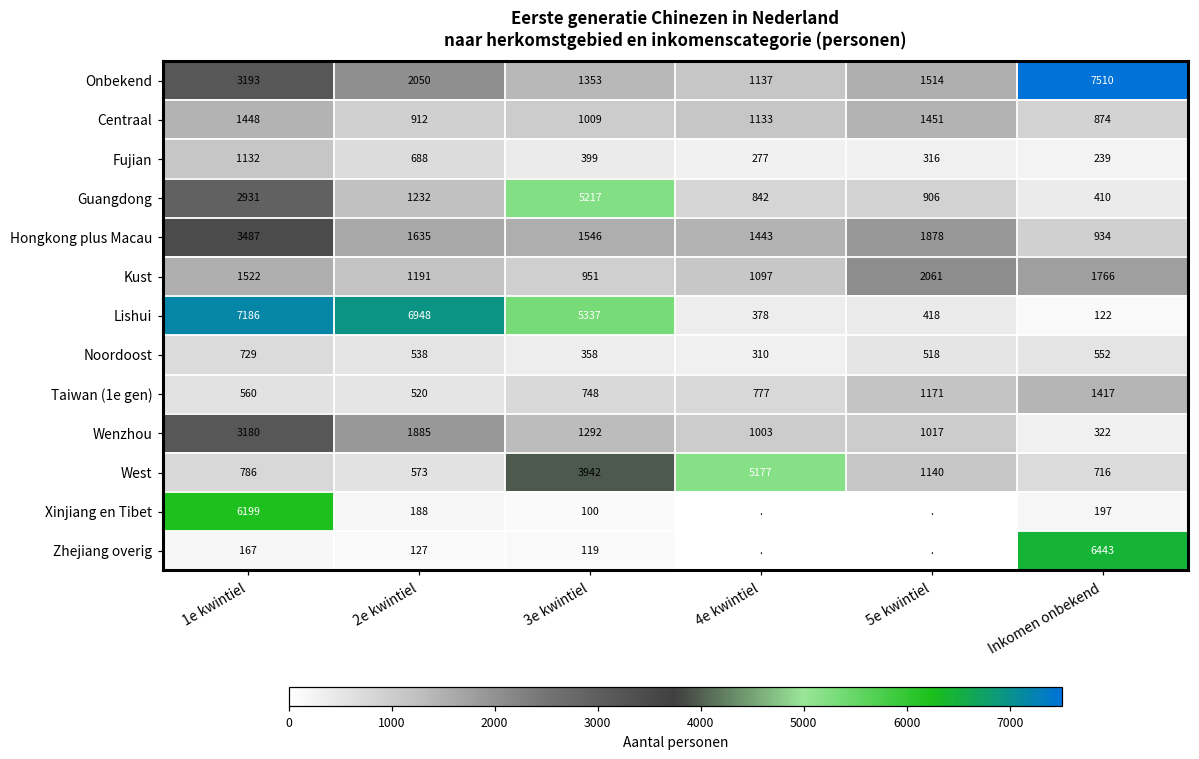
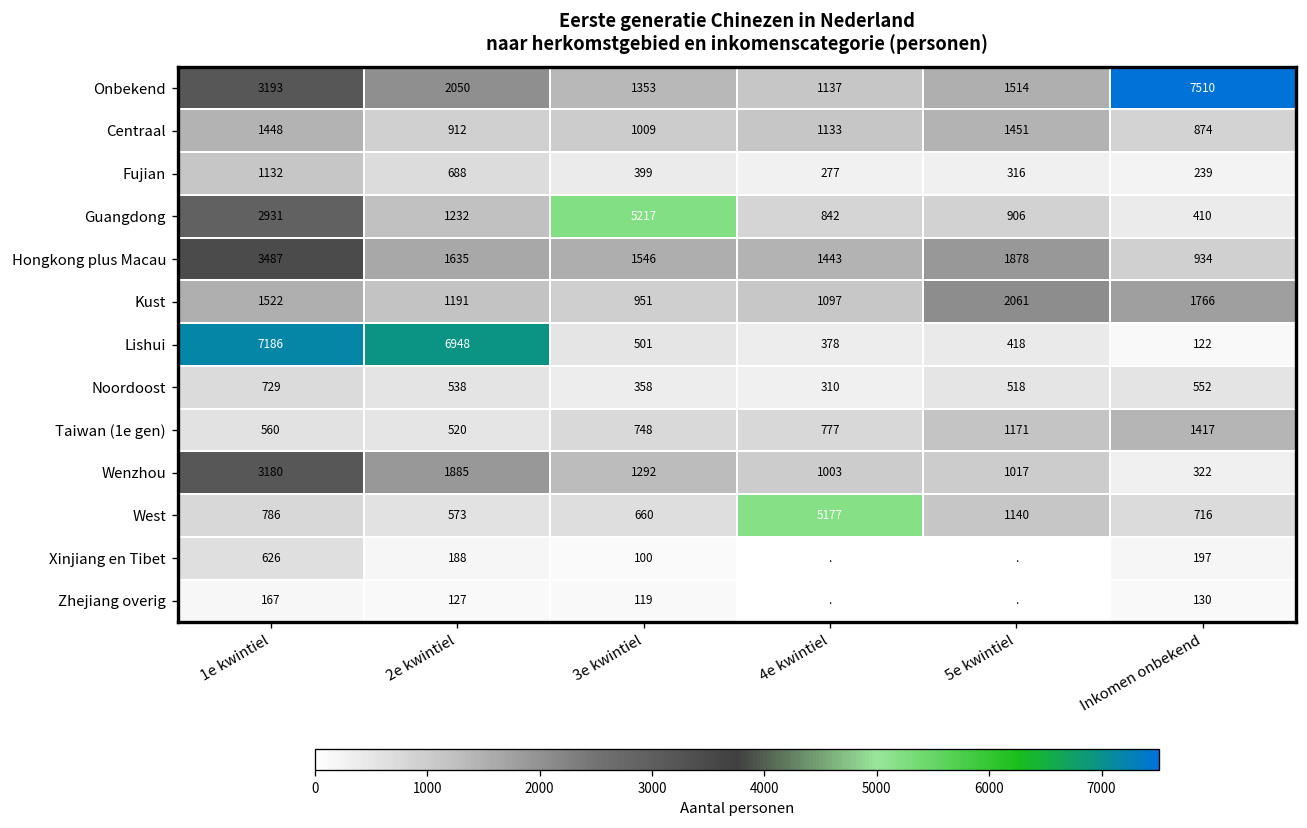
  {
    "Onbekend": {
      "1e kwintiel": 3193,
      "2e kwintiel": 2050,
      "3e kwintiel": 1353,
      "4e kwintiel": 1137,
      "5e kwintiel": 1514,
      "Inkomen onbekend": 7510
    },
    "Centraal": {
      "1e kwintiel": 1448,
      "2e kwintiel": 912,
      "3e kwintiel": 1009,
      "4e kwintiel": 1133,
      "5e kwintiel": 1451,
      "Inkomen onbekend": 874
    },
    "Fujian": {
      "1e kwintiel": 1132,
      "2e kwintiel": 688,
      "3e kwintiel": 399,
      "4e kwintiel": 277,
      "5e kwintiel": 316,
      "Inkomen onbekend": 239
    },
    "Guangdong": {
      "1e kwintiel": 2931,
      "2e kwintiel": 1232,
      "3e kwintiel": 5217,
      "4e kwintiel": 842,
      "5e kwintiel": 906,
      "Inkomen onbekend": 410
    },
    "Hongkong plus Macau": {
      "1e kwintiel": 3487,
      "2e kwintiel": 1635,
      "3e kwintiel": 1546,
      "4e kwintiel": 1443,
      "5e kwintiel": 1878,
      "Inkomen onbekend": 934
    },
    "Kust": {
      "1e kwintiel": 1522,
      "2e kwintiel": 1191,
      "3e kwintiel": 951,
      "4e kwintiel": 1097,
      "5e kwintiel": 2061,
      "Inkomen onbekend": 1766
    },
    "Lishui": {
      "1e kwintiel": 7186,
      "2e kwintiel": 6948,
-     "3e kwintiel": 5337,
+     "3e kwintiel": 501,
      "4e kwintiel": 378,
      "5e kwintiel": 418,
      "Inkomen onbekend": 122
    },
    "Noordoost": {
      "1e kwintiel": 729,
      "2e kwintiel": 538,
      "3e kwintiel": 358,
      "4e kwintiel": 310,
      "5e kwintiel": 518,
      "Inkomen onbekend": 552
    },
    "Taiwan (1e gen)": {
      "1e kwintiel": 560,
      "2e kwintiel": 520,
      "3e kwintiel": 748,
      "4e kwintiel": 777,
      "5e kwintiel": 1171,
      "Inkomen onbekend": 1417
    },
    "Wenzhou": {
      "1e kwintiel": 3180,
      "2e kwintiel": 1885,
      "3e kwintiel": 1292,
      "4e kwintiel": 1003,
      "5e kwintiel": 1017,
      "Inkomen onbekend": 322
    },
    "West": {
      "1e kwintiel": 786,
      "2e kwintiel": 573,
-     "3e kwintiel": 3942,
+     "3e kwintiel": 660,
      "4e kwintiel": 5177,
      "5e kwintiel": 1140,
      "Inkomen onbekend": 716
    },
    "Xinjiang en Tibet": {
-     "1e kwintiel": 6199,
+     "1e kwintiel": 626,
      "2e kwintiel": 188,
      "3e kwintiel": 100,
      "Inkomen onbekend": 197
    },
    "Zhejiang overig": {
      "1e kwintiel": 167,
      "2e kwintiel": 127,
      "3e kwintiel": 119,
-     "Inkomen onbekend": 6443
+     "Inkomen onbekend": 130
    }
  }
